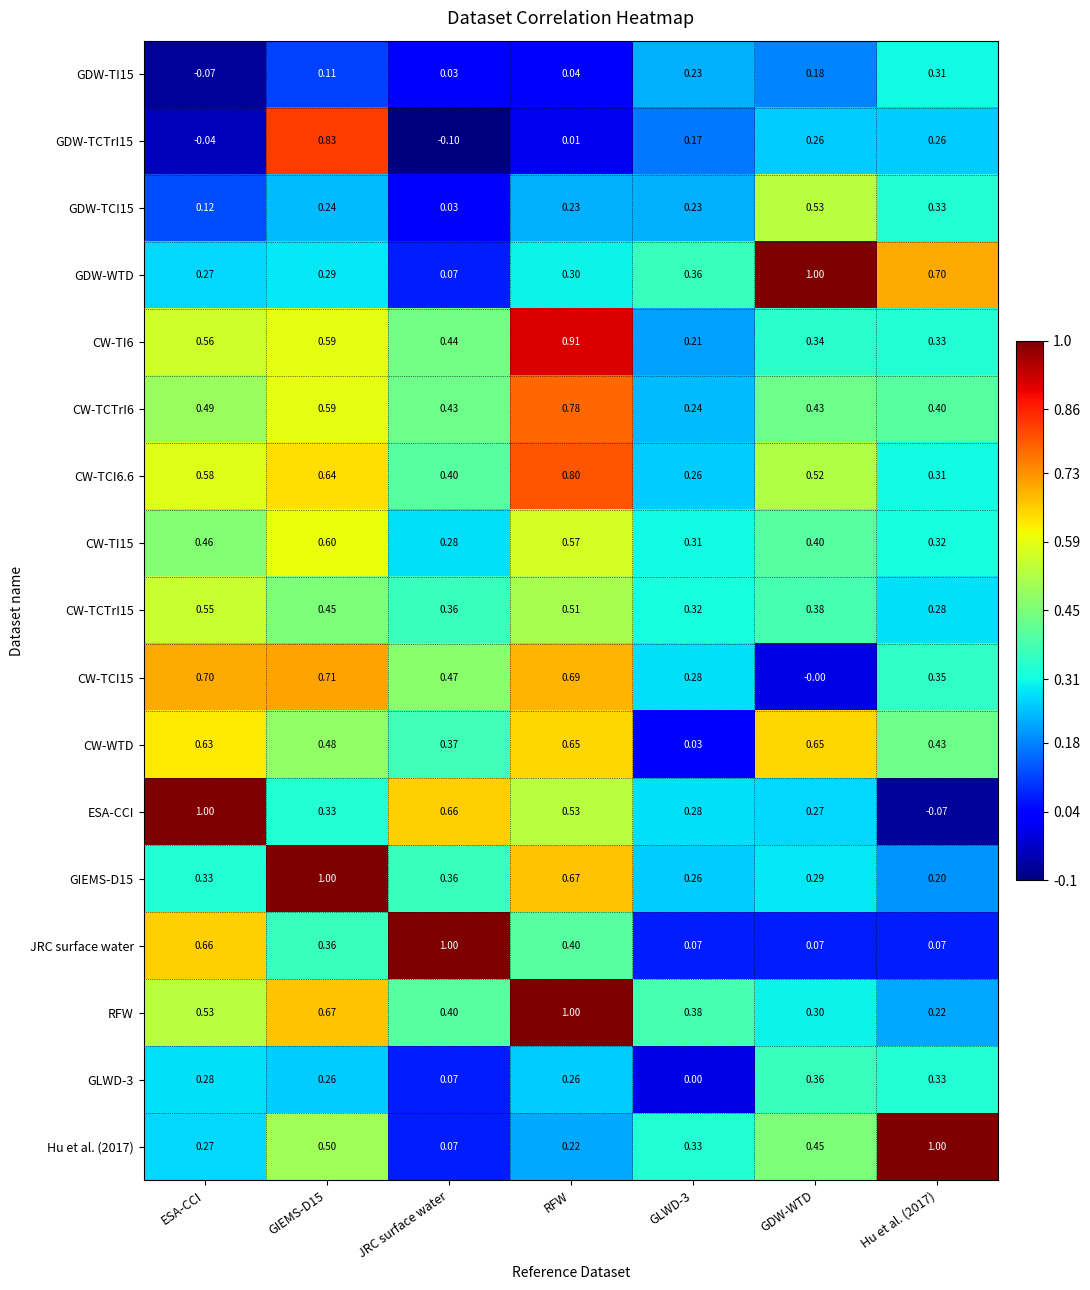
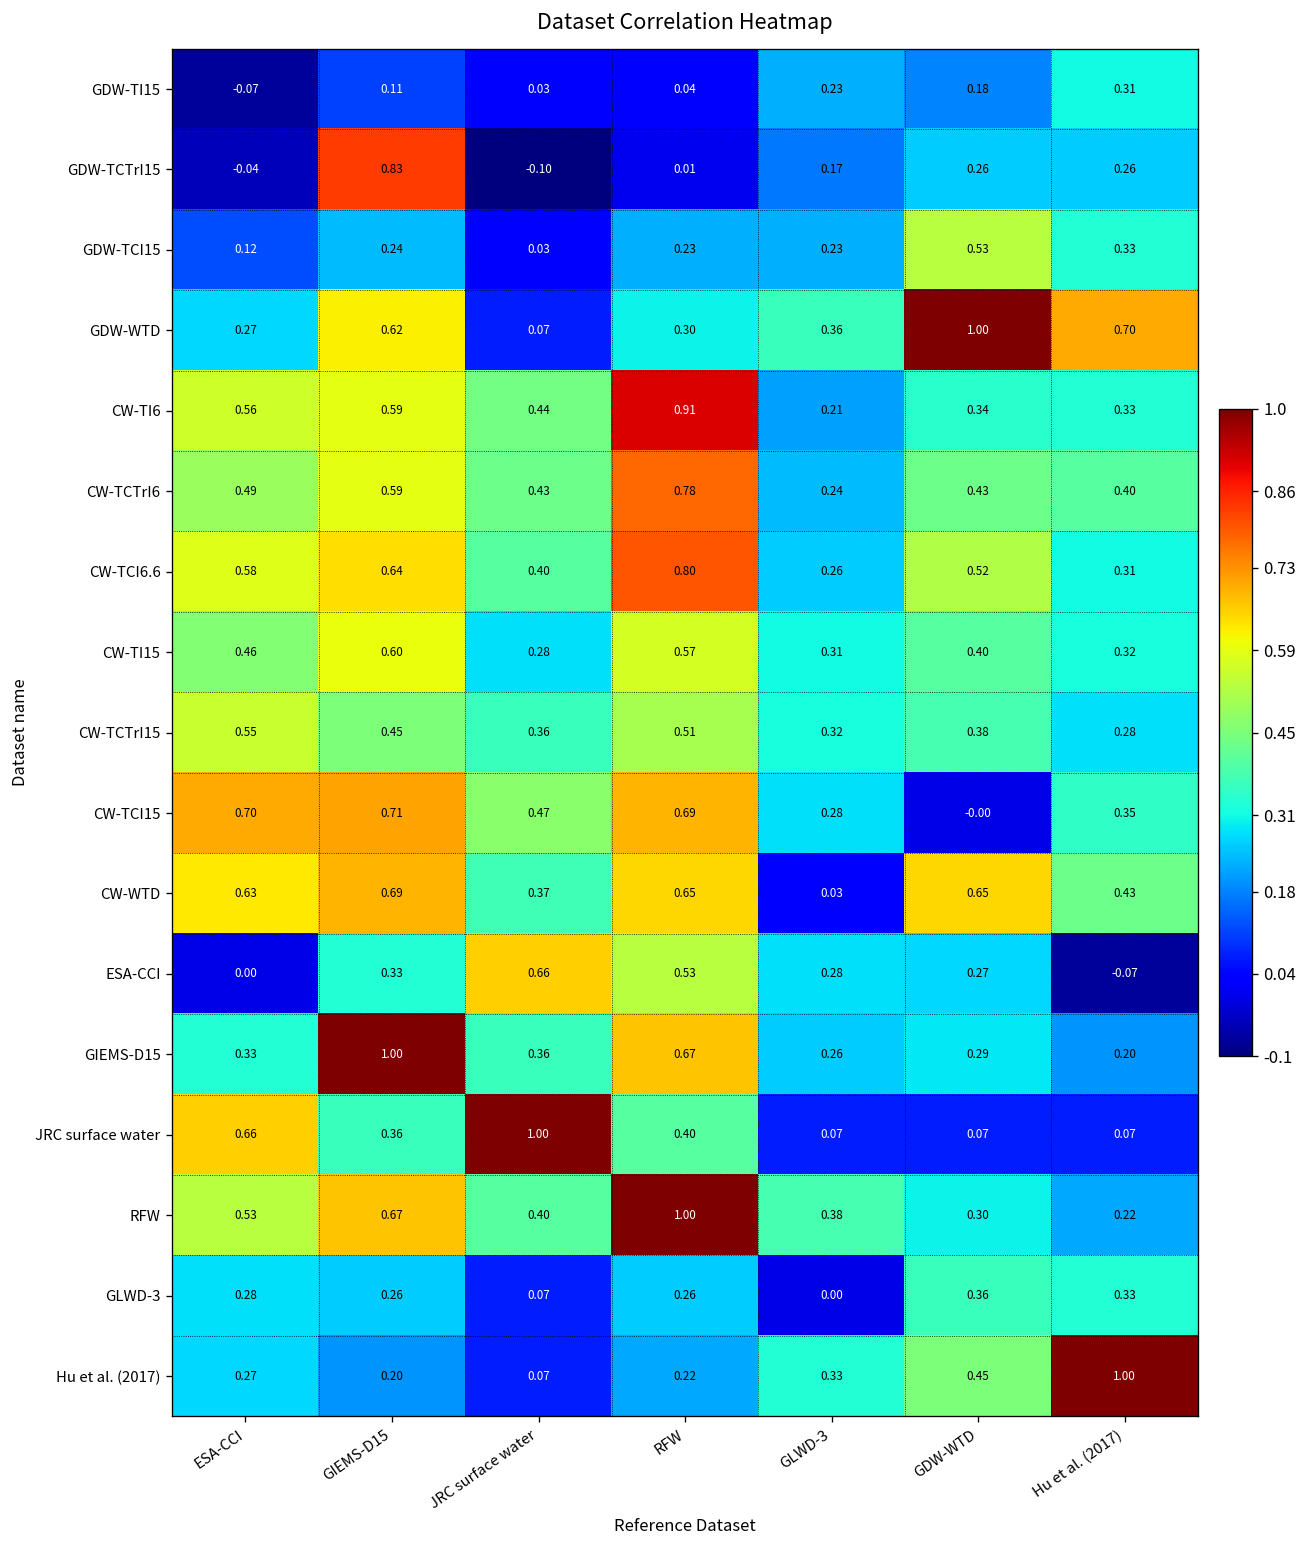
  {
    "GDW-TI15": {
      "ESA-CCI": -0.07,
      "GIEMS-D15": 0.11,
      "JRC surface water": 0.03,
      "RFW": 0.04,
      "GLWD-3": 0.23,
      "GDW-WTD": 0.18,
      "Hu et al. (2017)": 0.31
    },
    "GDW-TCTrI15": {
      "ESA-CCI": -0.04,
      "GIEMS-D15": 0.83,
      "JRC surface water": -0.10,
      "RFW": 0.01,
      "GLWD-3": 0.17,
      "GDW-WTD": 0.26,
      "Hu et al. (2017)": 0.26
    },
    "GDW-TCI15": {
      "ESA-CCI": 0.12,
      "GIEMS-D15": 0.24,
      "JRC surface water": 0.03,
      "RFW": 0.23,
      "GLWD-3": 0.23,
      "GDW-WTD": 0.53,
      "Hu et al. (2017)": 0.33
    },
    "GDW-WTD": {
      "ESA-CCI": 0.27,
-     "GIEMS-D15": 0.29,
+     "GIEMS-D15": 0.62,
      "JRC surface water": 0.07,
      "RFW": 0.30,
      "GLWD-3": 0.36,
      "GDW-WTD": 1.00,
      "Hu et al. (2017)": 0.70
    },
    "CW-TI6": {
      "ESA-CCI": 0.56,
      "GIEMS-D15": 0.59,
      "JRC surface water": 0.44,
      "RFW": 0.91,
      "GLWD-3": 0.21,
      "GDW-WTD": 0.34,
      "Hu et al. (2017)": 0.33
    },
    "CW-TCTrI6": {
      "ESA-CCI": 0.49,
      "GIEMS-D15": 0.59,
      "JRC surface water": 0.43,
      "RFW": 0.78,
      "GLWD-3": 0.24,
      "GDW-WTD": 0.43,
      "Hu et al. (2017)": 0.40
    },
    "CW-TCI6.6": {
      "ESA-CCI": 0.58,
      "GIEMS-D15": 0.64,
      "JRC surface water": 0.40,
      "RFW": 0.80,
      "GLWD-3": 0.26,
      "GDW-WTD": 0.52,
      "Hu et al. (2017)": 0.31
    },
    "CW-TI15": {
      "ESA-CCI": 0.46,
      "GIEMS-D15": 0.60,
      "JRC surface water": 0.28,
      "RFW": 0.57,
      "GLWD-3": 0.31,
      "GDW-WTD": 0.40,
      "Hu et al. (2017)": 0.32
    },
    "CW-TCTrI15": {
      "ESA-CCI": 0.55,
      "GIEMS-D15": 0.45,
      "JRC surface water": 0.36,
      "RFW": 0.51,
      "GLWD-3": 0.32,
      "GDW-WTD": 0.38,
      "Hu et al. (2017)": 0.28
    },
    "CW-TCI15": {
      "ESA-CCI": 0.70,
      "GIEMS-D15": 0.71,
      "JRC surface water": 0.47,
      "RFW": 0.69,
      "GLWD-3": 0.28,
      "GDW-WTD": -0.00,
      "Hu et al. (2017)": 0.35
    },
    "CW-WTD": {
      "ESA-CCI": 0.63,
-     "GIEMS-D15": 0.48,
+     "GIEMS-D15": 0.69,
      "JRC surface water": 0.37,
      "RFW": 0.65,
      "GLWD-3": 0.03,
      "GDW-WTD": 0.65,
      "Hu et al. (2017)": 0.43
    },
    "ESA-CCI": {
-     "ESA-CCI": 1.00,
+     "ESA-CCI": 0.00,
      "GIEMS-D15": 0.33,
      "JRC surface water": 0.66,
      "RFW": 0.53,
      "GLWD-3": 0.28,
      "GDW-WTD": 0.27,
      "Hu et al. (2017)": -0.07
    },
    "GIEMS-D15": {
      "ESA-CCI": 0.33,
      "GIEMS-D15": 1.00,
      "JRC surface water": 0.36,
      "RFW": 0.67,
      "GLWD-3": 0.26,
      "GDW-WTD": 0.29,
      "Hu et al. (2017)": 0.20
    },
    "JRC surface water": {
      "ESA-CCI": 0.66,
      "GIEMS-D15": 0.36,
      "JRC surface water": 1.00,
      "RFW": 0.40,
      "GLWD-3": 0.07,
      "GDW-WTD": 0.07,
      "Hu et al. (2017)": 0.07
    },
    "RFW": {
      "ESA-CCI": 0.53,
      "GIEMS-D15": 0.67,
      "JRC surface water": 0.40,
      "RFW": 1.00,
      "GLWD-3": 0.38,
      "GDW-WTD": 0.30,
      "Hu et al. (2017)": 0.22
    },
    "GLWD-3": {
      "ESA-CCI": 0.28,
      "GIEMS-D15": 0.26,
      "JRC surface water": 0.07,
      "RFW": 0.26,
      "GLWD-3": 0.00,
      "GDW-WTD": 0.36,
      "Hu et al. (2017)": 0.33
    },
    "Hu et al. (2017)": {
      "ESA-CCI": 0.27,
-     "GIEMS-D15": 0.50,
+     "GIEMS-D15": 0.20,
      "JRC surface water": 0.07,
      "RFW": 0.22,
      "GLWD-3": 0.33,
      "GDW-WTD": 0.45,
      "Hu et al. (2017)": 1.00
    }
  }
